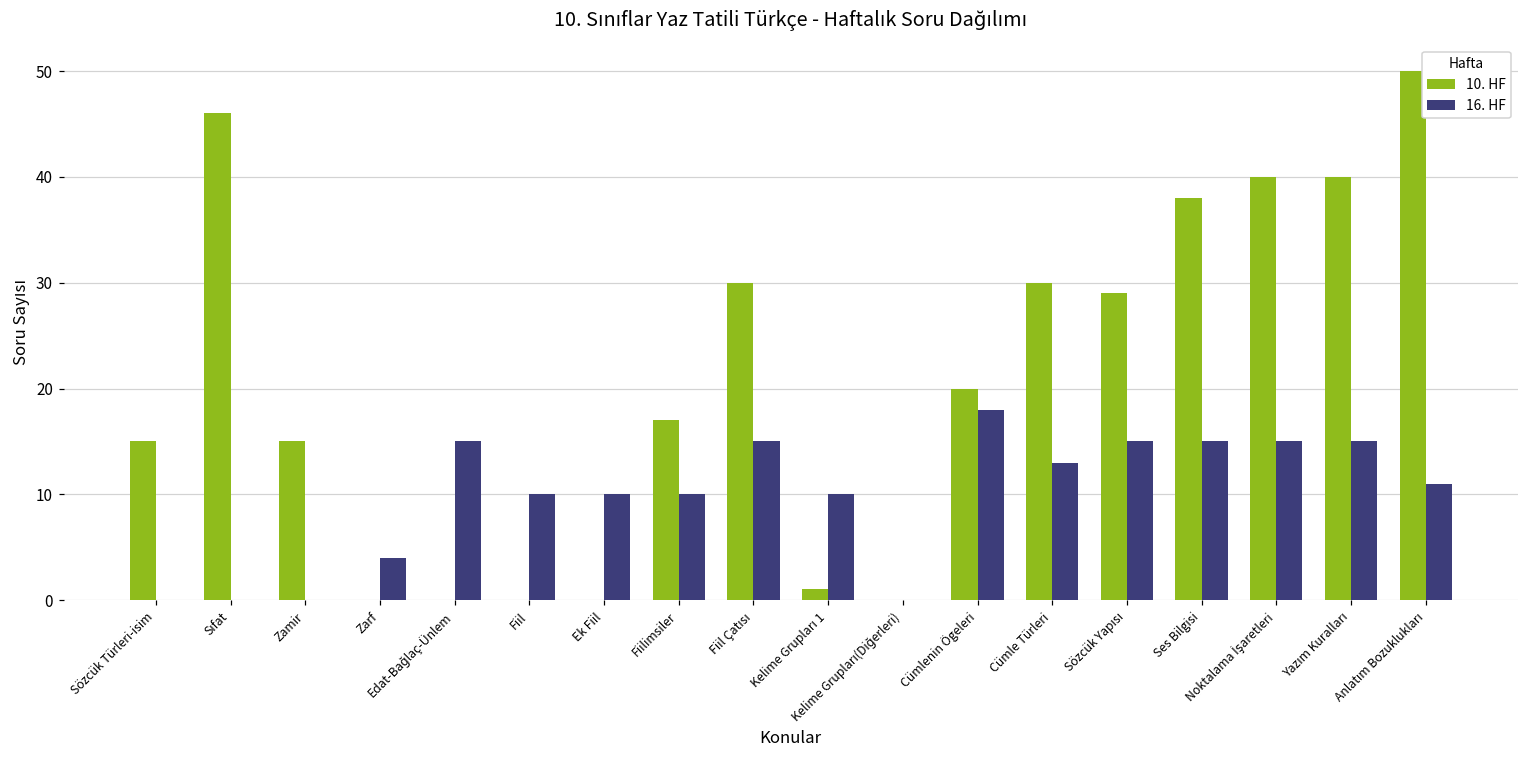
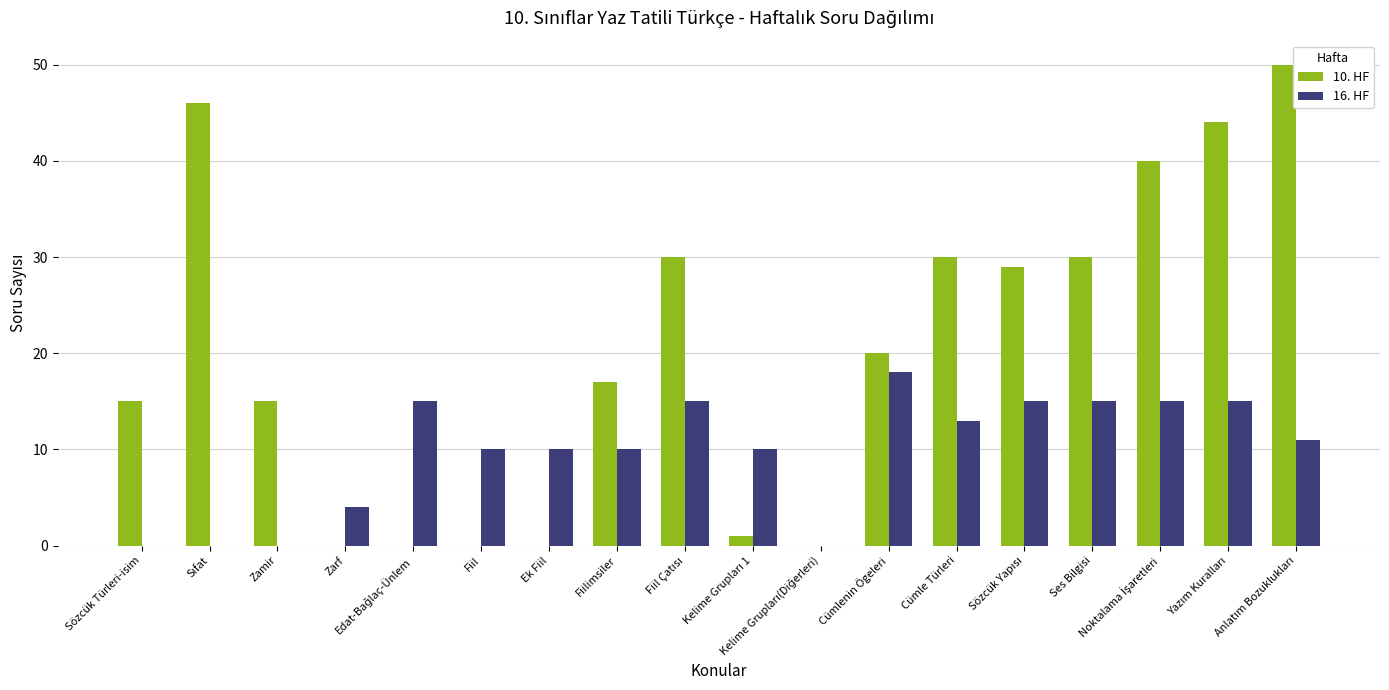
  {
    "10. HF": {
      "Sözcük Türleri-isim": 15,
      "Sıfat": 46,
      "Zamir": 15,
      "Zarf": 0,
      "Edat-Bağlaç-Ünlem": 0,
      "Fiil": 0,
      "Ek Fiil": 0,
      "Fiilimsiler": 17,
      "Fiil Çatısı": 30,
      "Kelime Grupları 1": 1,
      "Kelime Grupları(Diğerleri)": 0,
      "Cümlenin Ögeleri": 20,
      "Cümle Türleri": 30,
      "Sözcük Yapısı": 29,
-     "Ses Bilgisi": 38,
+     "Ses Bilgisi": 30,
      "Noktalama İşaretleri": 40,
-     "Yazım Kuralları": 40,
+     "Yazım Kuralları": 44,
      "Anlatım Bozuklukları": 50
    },
    "16. HF": {
      "Sözcük Türleri-isim": 0,
      "Sıfat": 0,
      "Zamir": 0,
      "Zarf": 4,
      "Edat-Bağlaç-Ünlem": 15,
      "Fiil": 10,
      "Ek Fiil": 10,
      "Fiilimsiler": 10,
      "Fiil Çatısı": 15,
      "Kelime Grupları 1": 10,
      "Kelime Grupları(Diğerleri)": 0,
      "Cümlenin Ögeleri": 18,
      "Cümle Türleri": 13,
      "Sözcük Yapısı": 15,
      "Ses Bilgisi": 15,
      "Noktalama İşaretleri": 15,
      "Yazım Kuralları": 15,
      "Anlatım Bozuklukları": 11
    }
  }
